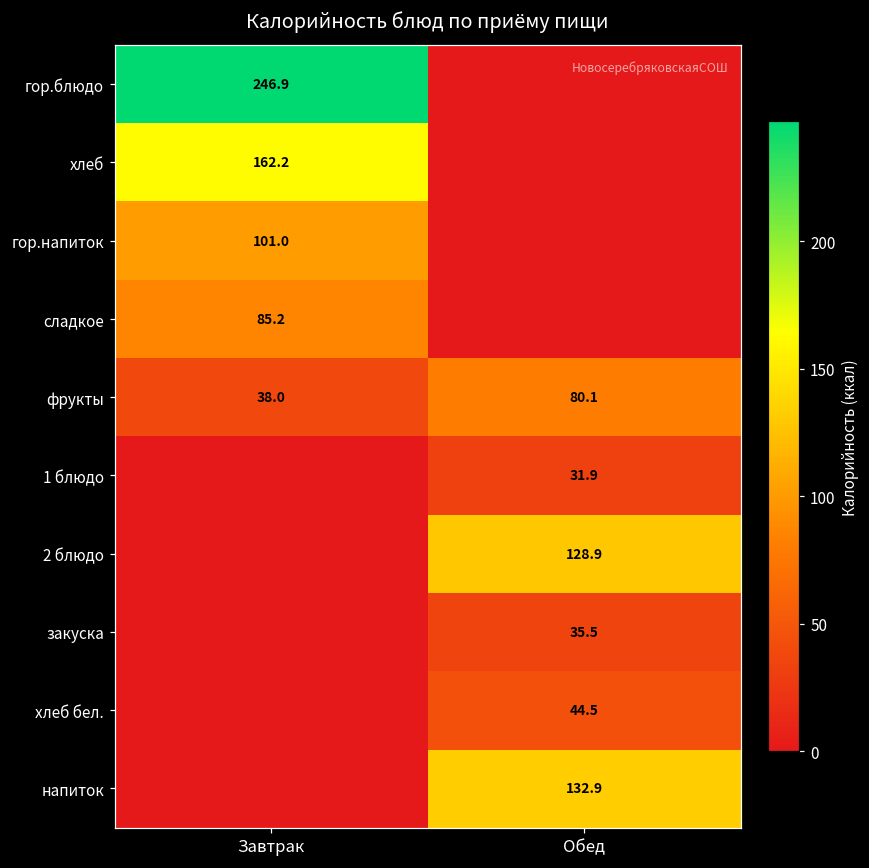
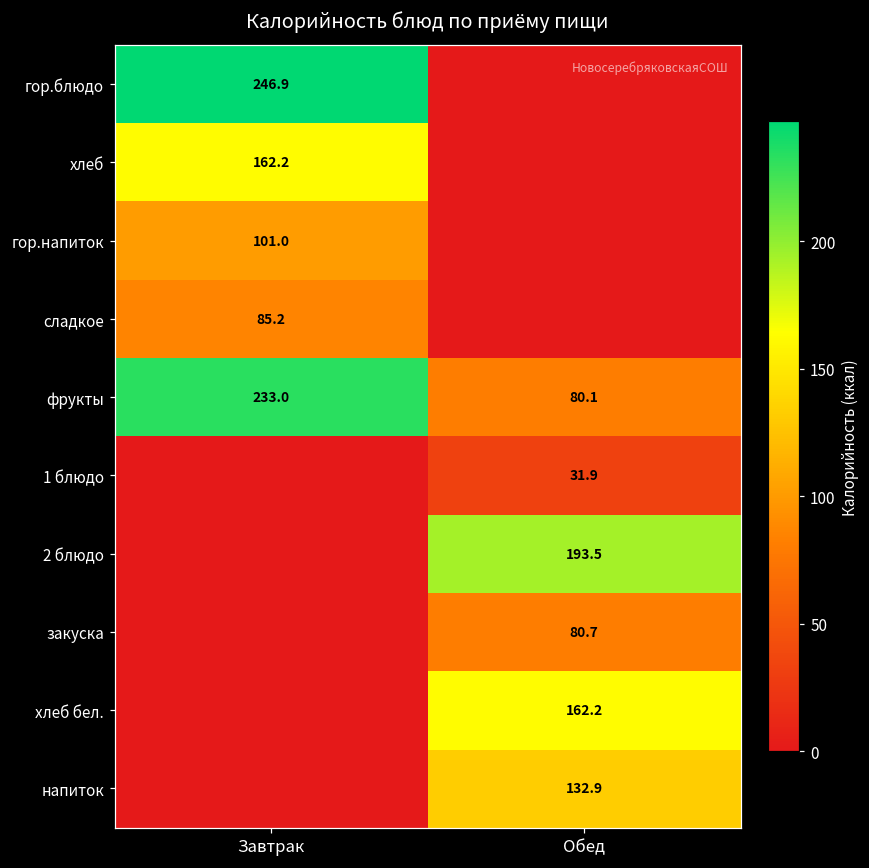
  {
    "гор.блюдо": {
      "Завтрак": 246.9
    },
    "хлеб": {
      "Завтрак": 162.2
    },
    "гор.напиток": {
      "Завтрак": 101.0
    },
    "сладкое": {
      "Завтрак": 85.2
    },
    "фрукты": {
-     "Завтрак": 38.0,
+     "Завтрак": 233.0,
      "Обед": 80.1
    },
    "1 блюдо": {
      "Обед": 31.9
    },
    "2 блюдо": {
-     "Обед": 128.9
+     "Обед": 193.5
    },
    "закуска": {
-     "Обед": 35.5
+     "Обед": 80.7
    },
    "хлеб бел.": {
-     "Обед": 44.5
+     "Обед": 162.2
    },
    "напиток": {
      "Обед": 132.9
    }
  }
